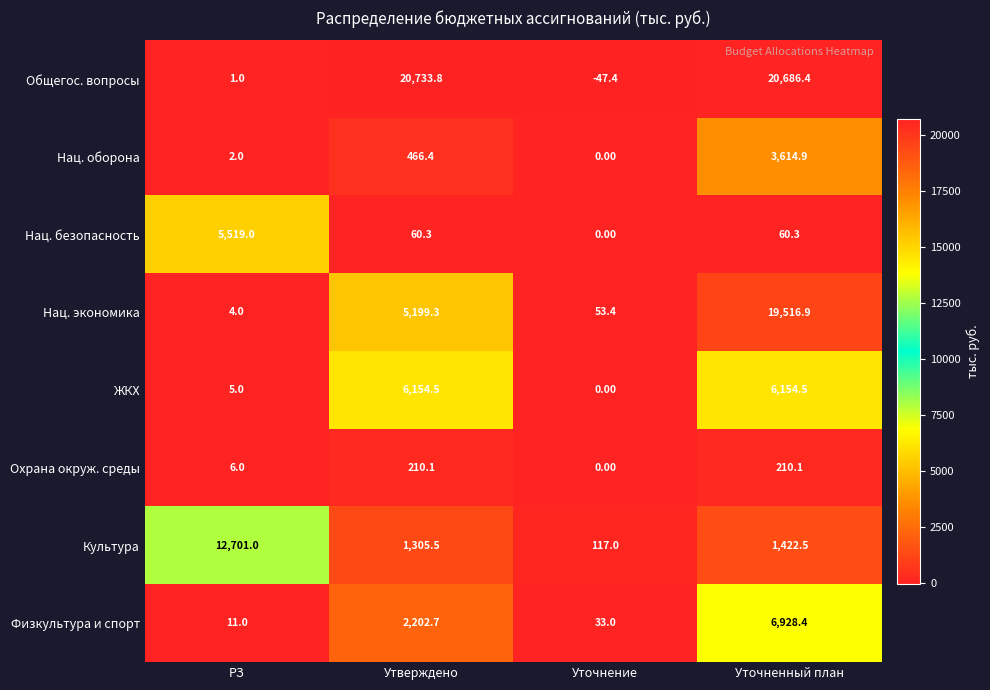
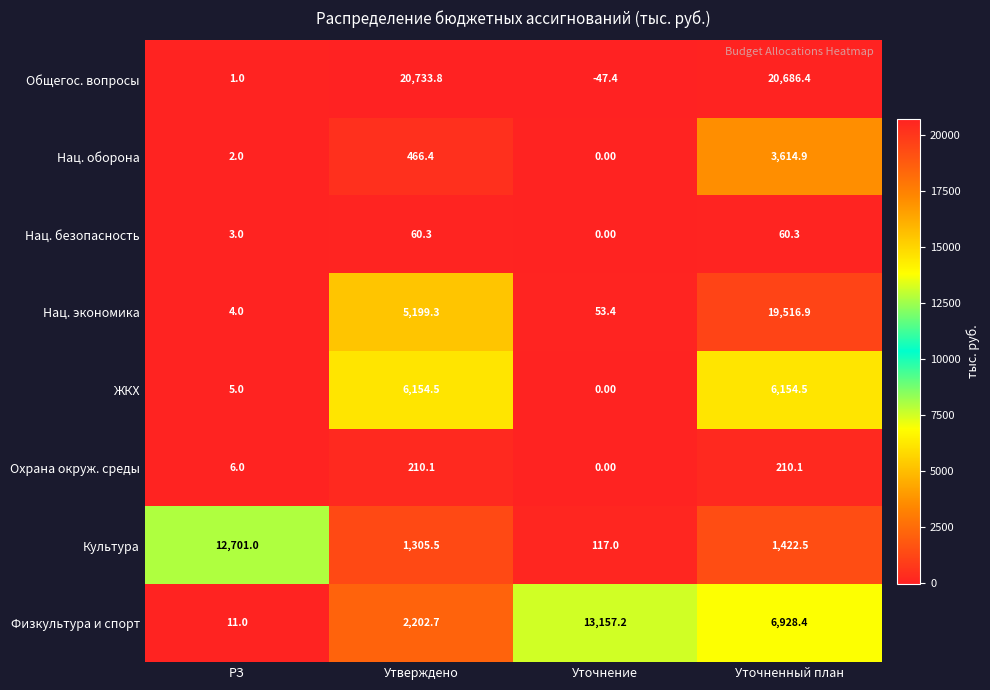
  {
    "Общегос. вопросы": {
      "РЗ": "1.0",
      "Утверждено": "20,733.8",
      "Уточнение": "-47.4"
    },
    "Нац. оборона": {
      "РЗ": "2.0",
      "Утверждено": "466.4",
      "Уточнение": "0.00",
      "Уточненный план": "3,614.9"
    },
    "Нац. безопасность": {
-     "РЗ": "5,519.0",
+     "РЗ": "3.0",
      "Утверждено": "60.3",
      "Уточнение": "0.00",
      "Уточненный план": "60.3"
    },
    "Нац. экономика": {
      "РЗ": "4.0",
      "Утверждено": "5,199.3",
      "Уточнение": "53.4",
      "Уточненный план": "19,516.9"
    },
    "ЖКХ": {
      "РЗ": "5.0",
      "Утверждено": "6,154.5",
      "Уточнение": "0.00",
      "Уточненный план": "6,154.5"
    },
    "Охрана окруж. среды": {
      "РЗ": "6.0",
      "Утверждено": "210.1",
      "Уточнение": "0.00",
      "Уточненный план": "210.1"
    },
    "Культура": {
      "РЗ": "12,701.0",
      "Утверждено": "1,305.5",
      "Уточнение": "117.0",
      "Уточненный план": "1,422.5"
    },
    "Физкультура и спорт": {
      "РЗ": "11.0",
      "Утверждено": "2,202.7",
-     "Уточнение": "33.0",
+     "Уточнение": "13,157.2",
      "Уточненный план": "6,928.4"
    }
  }
